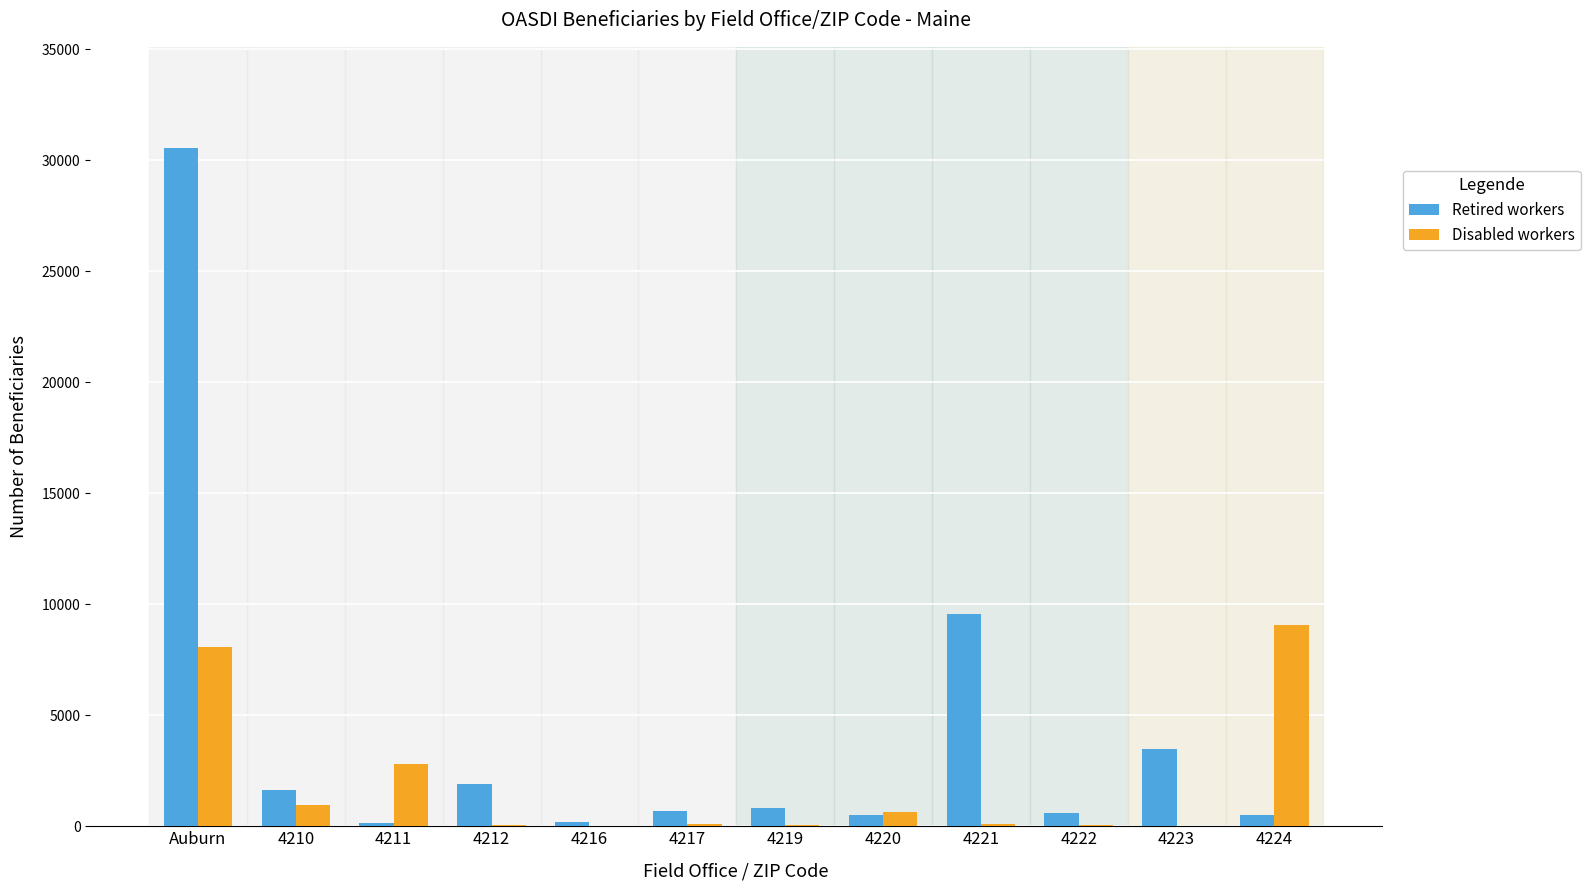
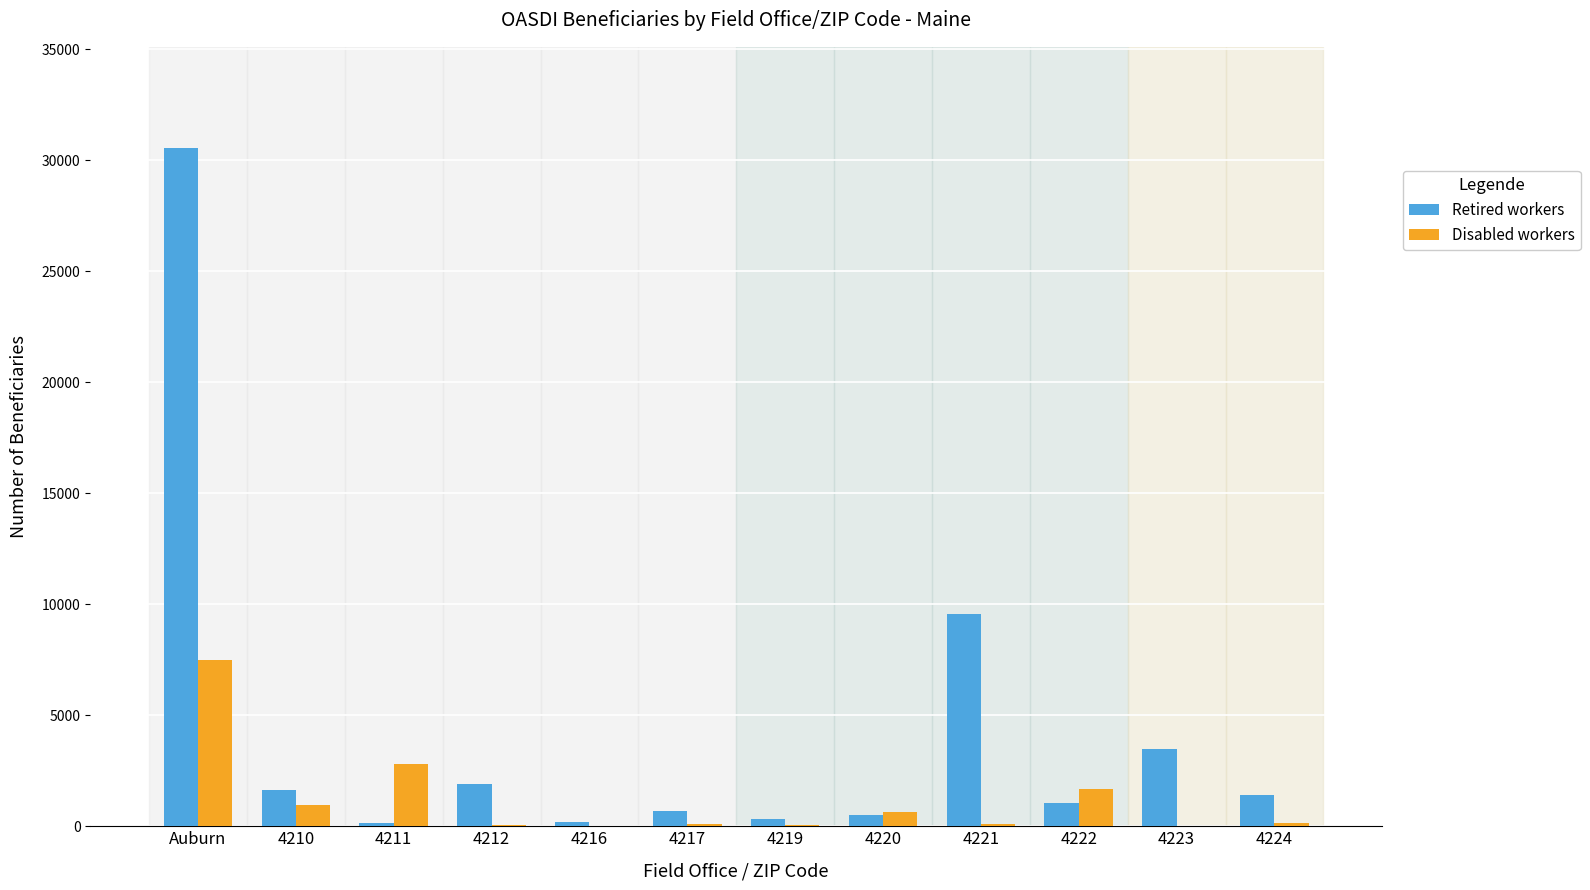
  {
    "Retired workers": {
      "Auburn": 30500,
      "4210": 1600,
      "4211": 100,
      "4212": 1900,
      "4216": 200,
      "4217": 700,
-     "4219": 800,
+     "4219": 300,
      "4220": 500,
      "4221": 9500,
-     "4222": 600,
+     "4222": 1100,
      "4223": 3500,
-     "4224": 500
+     "4224": 1400
    },
    "Disabled workers": {
-     "Auburn": 8100,
+     "Auburn": 7500,
      "4210": 900,
      "4211": 2800,
      "4220": 600,
-     "4222": 100,
-     "4224": 9100
+     "4222": 1700,
+     "4224": 200
    }
  }
